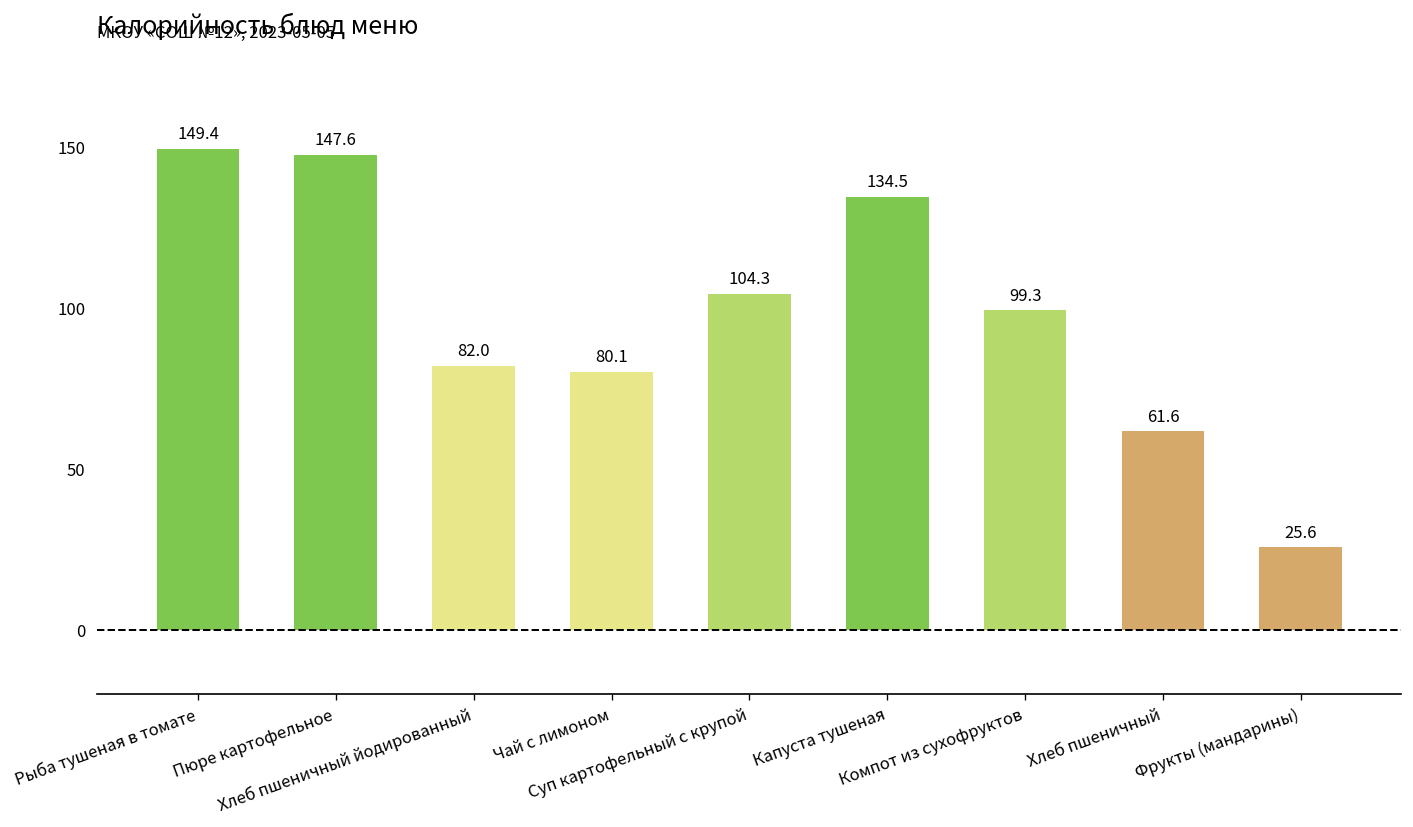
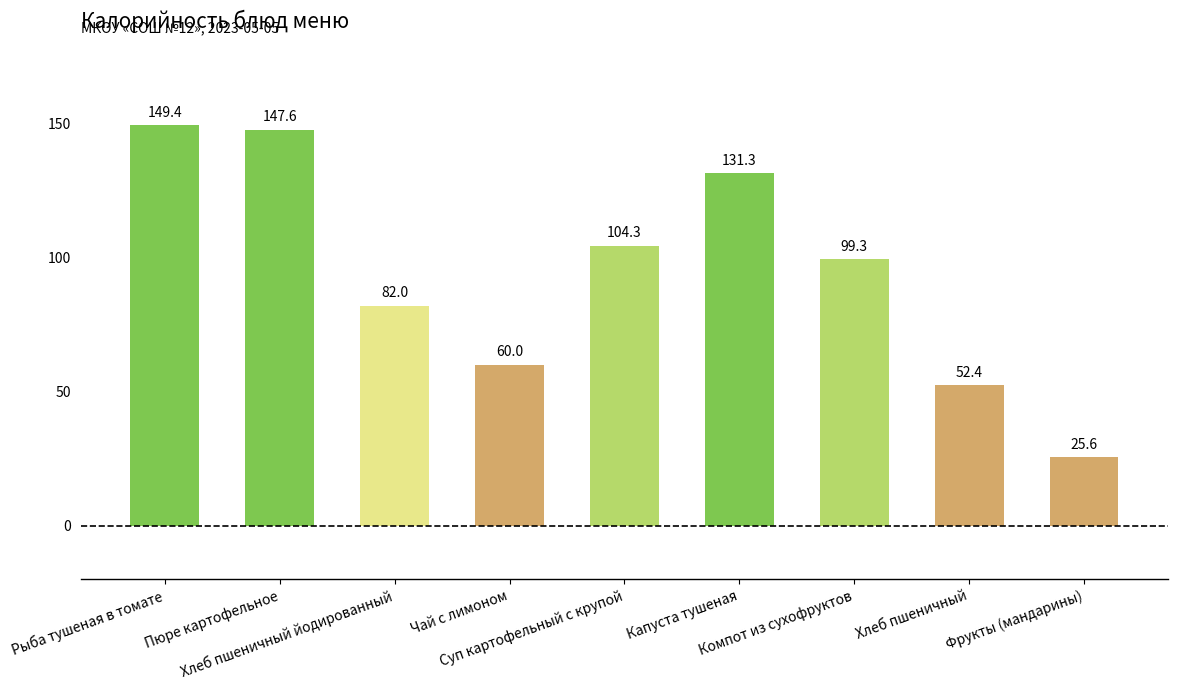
  {
    "Рыба тушеная в томате": 149.4,
    "Пюре картофельное": 147.6,
    "Хлеб пшеничный йодированный": 82.0,
-   "Чай с лимоном": 80.1,
+   "Чай с лимоном": 60.0,
    "Суп картофельный с крупой": 104.3,
-   "Капуста тушеная": 134.5,
+   "Капуста тушеная": 131.3,
    "Компот из сухофруктов": 99.3,
-   "Хлеб пшеничный": 61.6,
+   "Хлеб пшеничный": 52.4,
    "Фрукты (мандарины)": 25.6
  }
